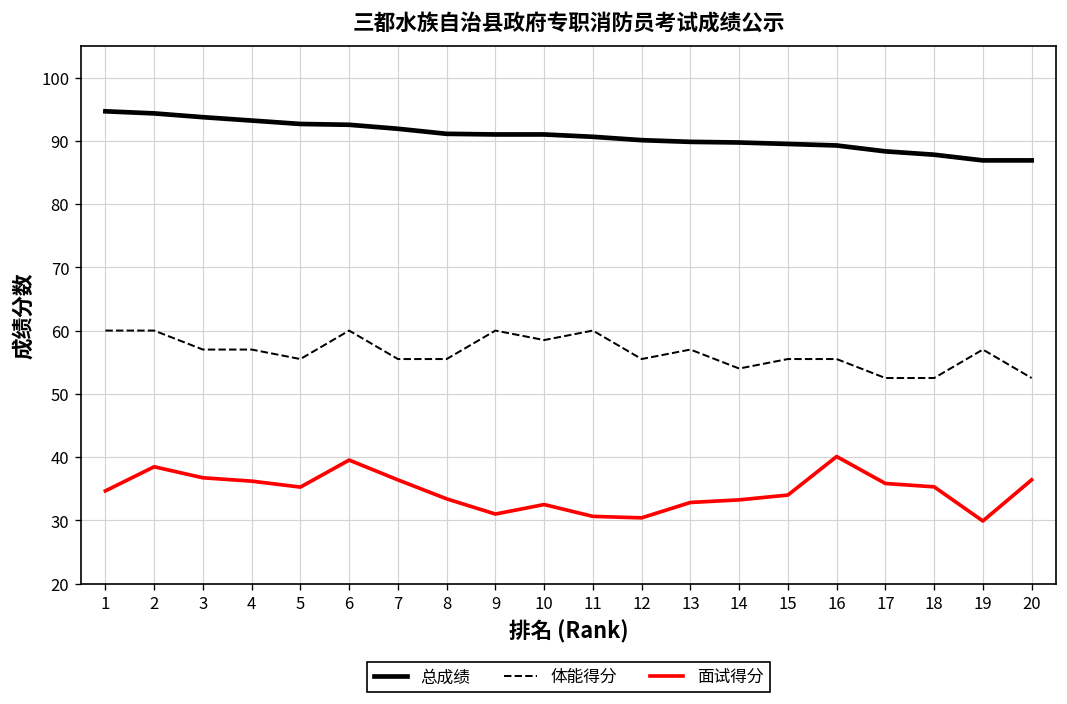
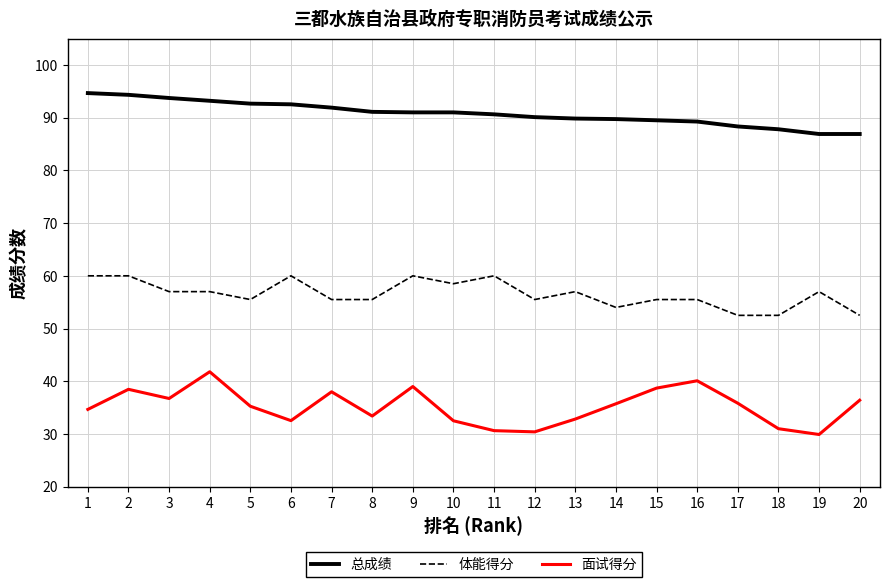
  {
    "面试得分": {
      "1": 35,
      "2": 38,
      "3": 37,
-     "4": 36,
+     "4": 42,
      "5": 35,
-     "6": 40,
-     "7": 36,
+     "6": 33,
+     "7": 38,
      "8": 33,
-     "9": 31,
+     "9": 39,
      "10": 33,
      "11": 31,
      "12": 30,
      "13": 33,
-     "14": 33,
-     "15": 34,
+     "14": 36,
+     "15": 39,
      "16": 40,
      "17": 36,
-     "18": 35,
+     "18": 31,
      "19": 30,
      "20": 36
    }
  }
